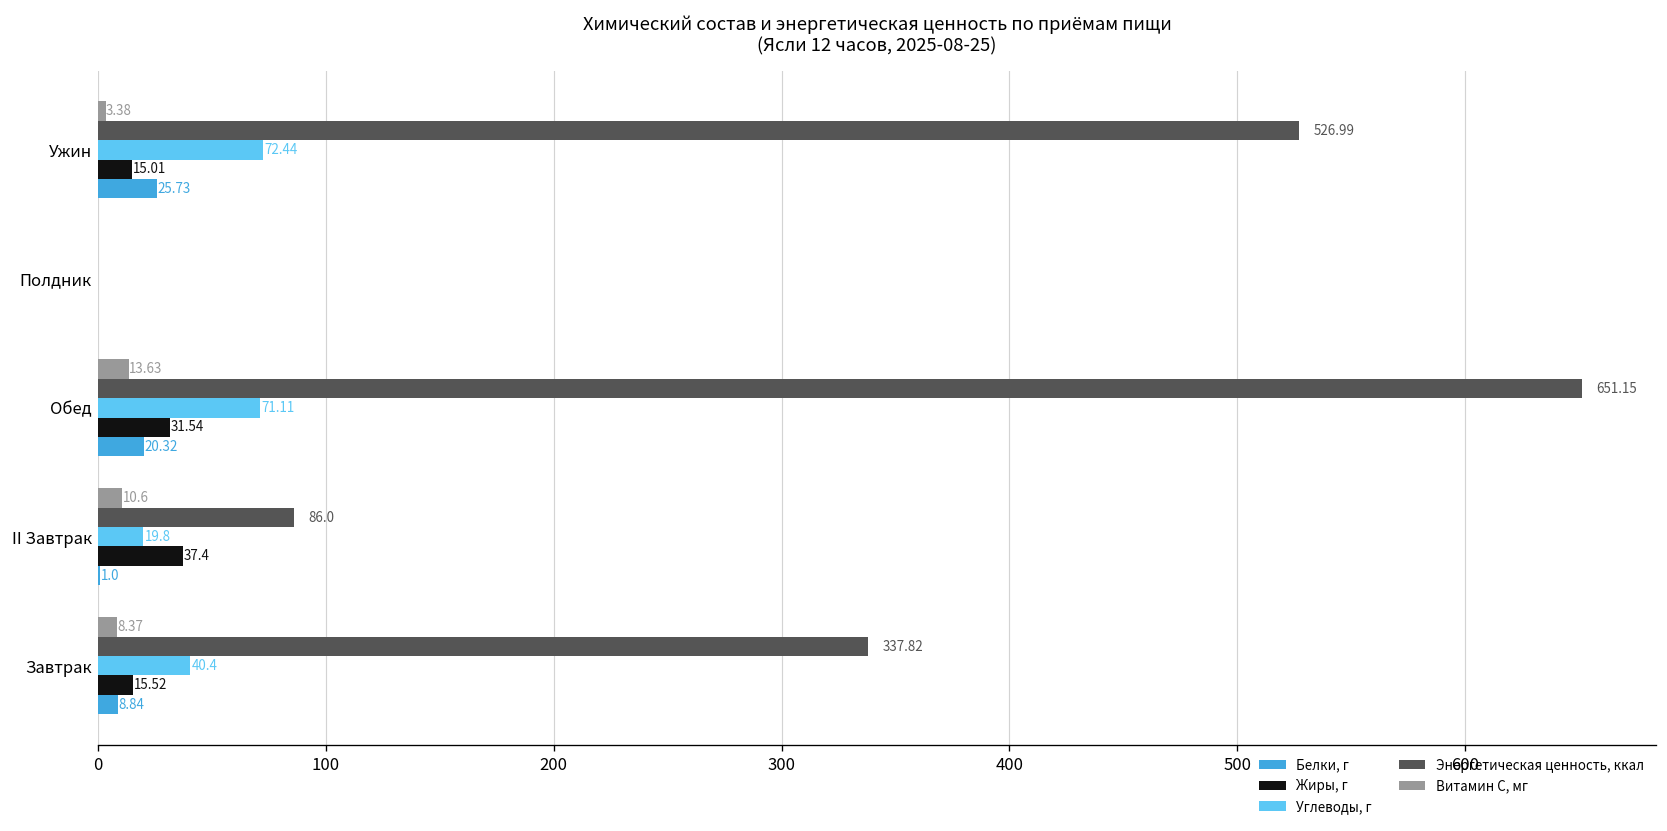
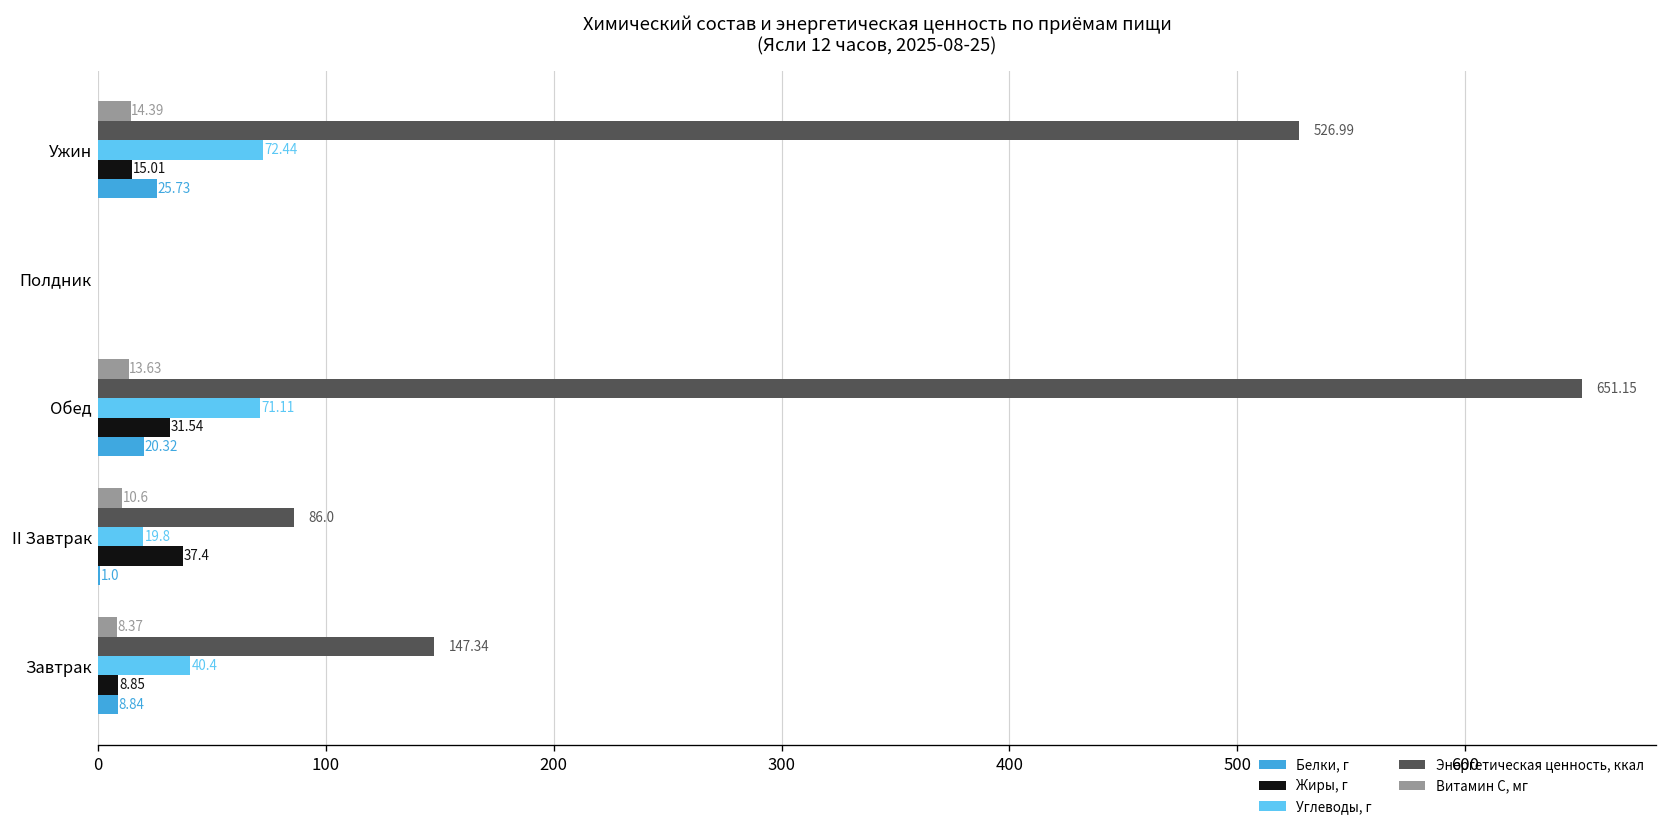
  {
    "Жиры, г": {
      "Ужин": 15.01,
      "Обед": 31.54,
      "II Завтрак": 37.4,
-     "Завтрак": 15.52
+     "Завтрак": 8.85
    },
    "Энергетическая ценность, ккал": {
      "Ужин": 526.99,
      "Обед": 651.15,
      "II Завтрак": 86.0,
-     "Завтрак": 337.82
+     "Завтрак": 147.34
    },
    "Витамин С, мг": {
-     "Ужин": 3.38,
+     "Ужин": 14.39,
      "Обед": 13.63,
      "II Завтрак": 10.6,
      "Завтрак": 8.37
    }
  }
